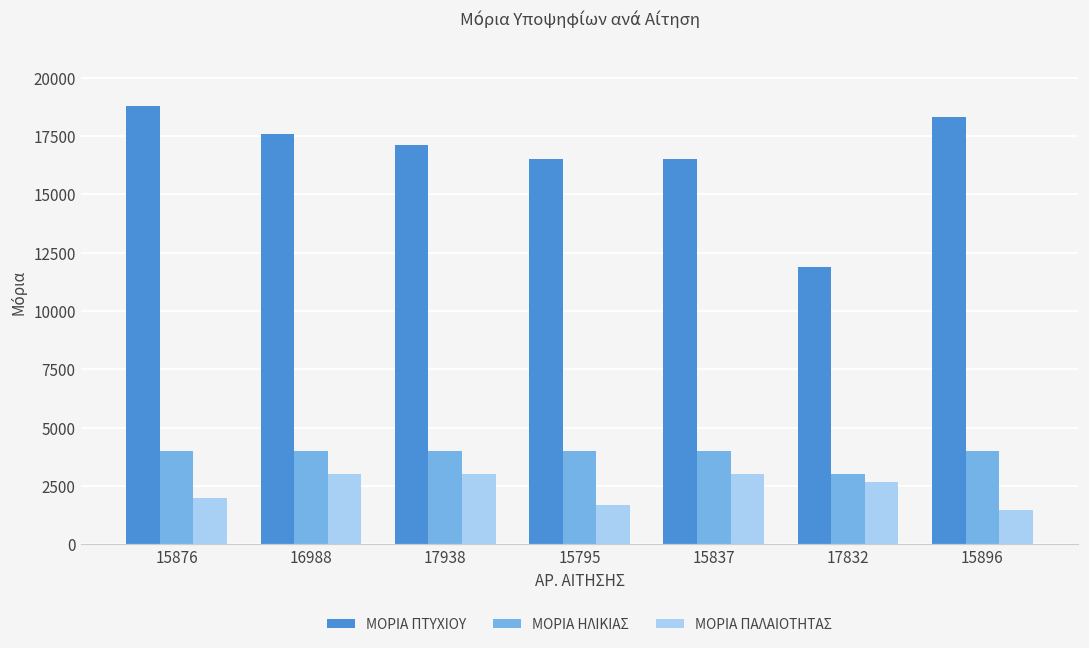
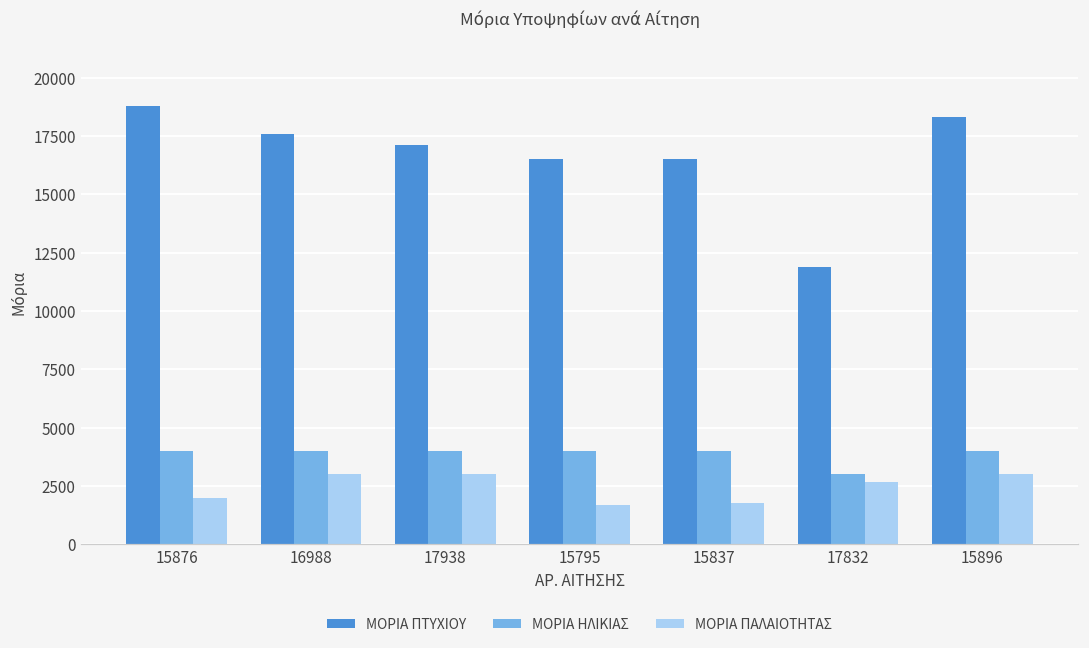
  {
    "ΜΟΡΙΑ ΠΑΛΑΙΟΤΗΤΑΣ": {
      "15876": 2000,
      "16988": 3000,
      "17938": 3000,
      "15795": 1700,
-     "15837": 3000,
+     "15837": 1800,
      "17832": 2700,
-     "15896": 1500
+     "15896": 3000
    }
  }
